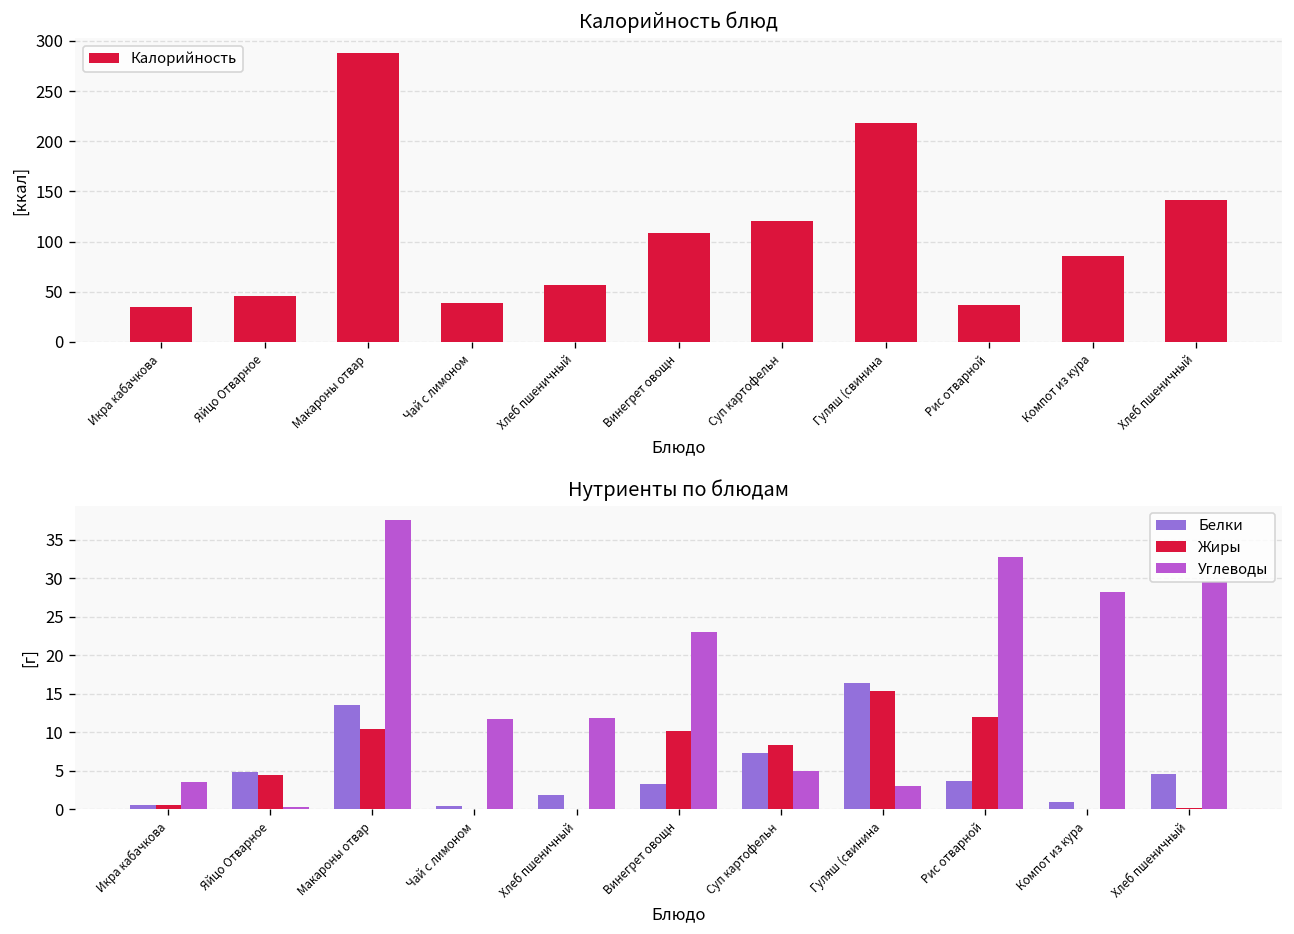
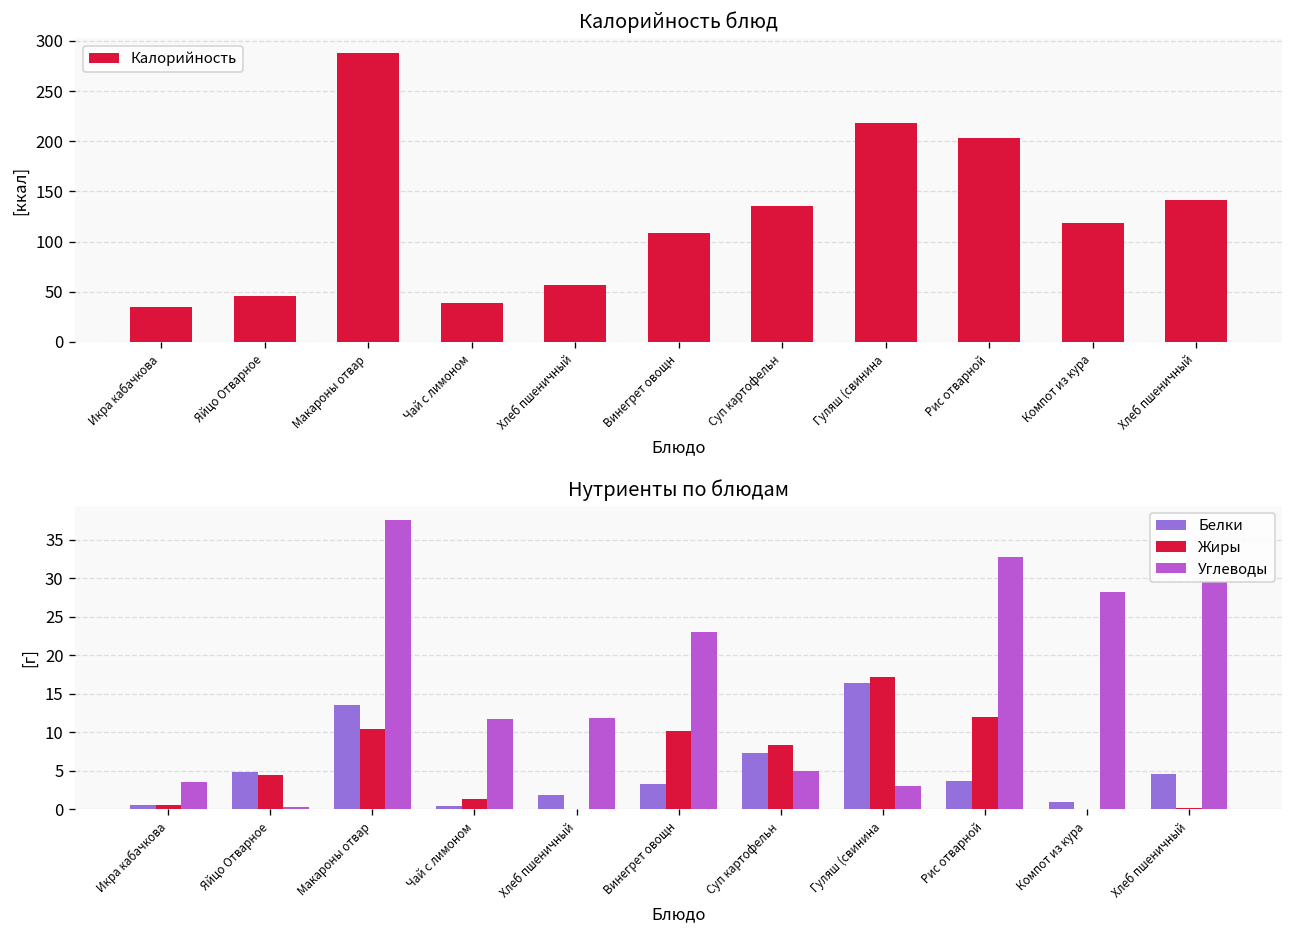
  {
    "Калорийность блюд": {
      "Икра кабачкова": 30,
      "Яйцо Отварное": 50,
      "Макароны отвар": 290,
      "Чай с лимоном": 40,
      "Винегрет овощн": 110,
-     "Суп картофельн": 120,
+     "Суп картофельн": 140,
      "Гуляш (свинина": 220,
-     "Рис отварной": 40,
-     "Компот из кура": 90
+     "Рис отварной": 200,
+     "Компот из кура": 120
    },
    "Нутриенты по блюдам": {
      "Жиры": {
        "Икра кабачкова": 1,
        "Яйцо Отварное": 5,
        "Макароны отвар": 11,
-       "Чай с лимоном": 0,
+       "Чай с лимоном": 1,
        "Винегрет овощн": 10,
        "Суп картофельн": 8,
-       "Гуляш (свинина": 15,
+       "Гуляш (свинина": 17,
        "Рис отварной": 12
      }
    }
  }
